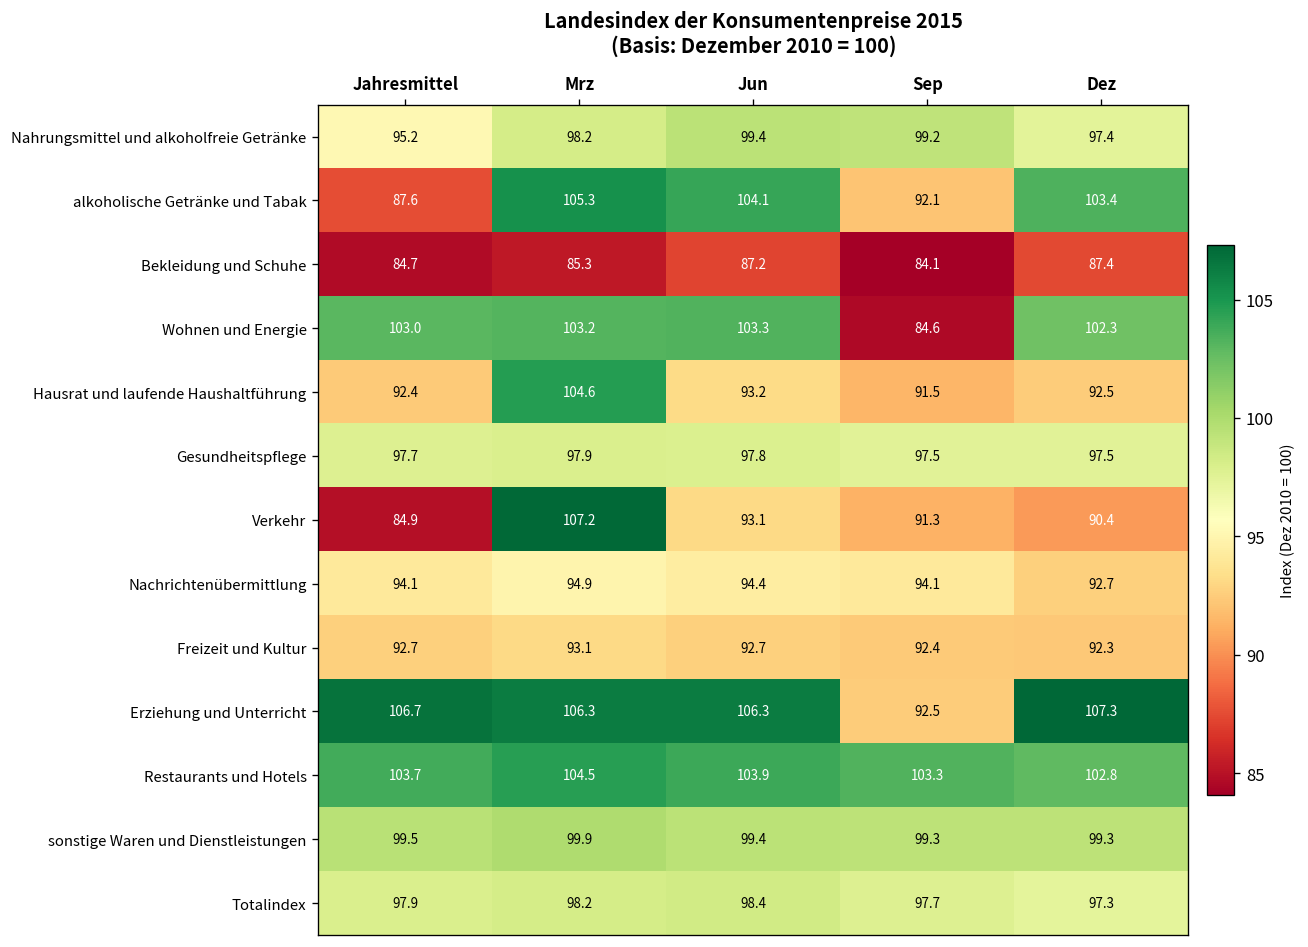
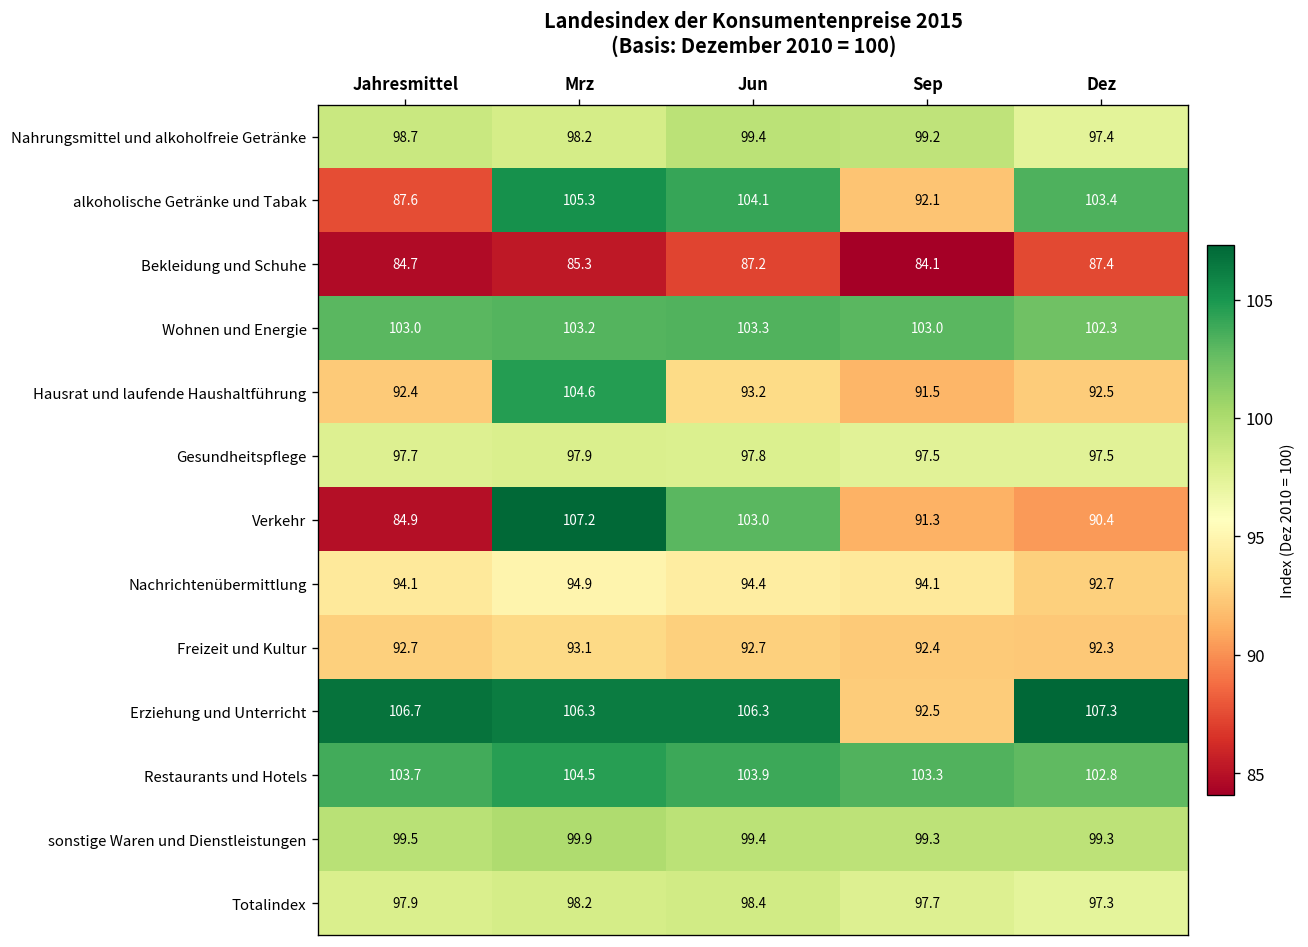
  {
    "Nahrungsmittel und alkoholfreie Getränke": {
-     "Jahresmittel": 95.2,
+     "Jahresmittel": 98.7,
      "Mrz": 98.2,
      "Jun": 99.4,
      "Sep": 99.2,
      "Dez": 97.4
    },
    "alkoholische Getränke und Tabak": {
      "Jahresmittel": 87.6,
      "Mrz": 105.3,
      "Jun": 104.1,
      "Sep": 92.1,
      "Dez": 103.4
    },
    "Bekleidung und Schuhe": {
      "Jahresmittel": 84.7,
      "Mrz": 85.3,
      "Jun": 87.2,
      "Sep": 84.1,
      "Dez": 87.4
    },
    "Wohnen und Energie": {
      "Jahresmittel": 103.0,
      "Mrz": 103.2,
      "Jun": 103.3,
-     "Sep": 84.6,
+     "Sep": 103.0,
      "Dez": 102.3
    },
    "Hausrat und laufende Haushaltführung": {
      "Jahresmittel": 92.4,
      "Mrz": 104.6,
      "Jun": 93.2,
      "Sep": 91.5,
      "Dez": 92.5
    },
    "Gesundheitspflege": {
      "Jahresmittel": 97.7,
      "Mrz": 97.9,
      "Jun": 97.8,
      "Sep": 97.5,
      "Dez": 97.5
    },
    "Verkehr": {
      "Jahresmittel": 84.9,
      "Mrz": 107.2,
-     "Jun": 93.1,
+     "Jun": 103.0,
      "Sep": 91.3,
      "Dez": 90.4
    },
    "Nachrichtenübermittlung": {
      "Jahresmittel": 94.1,
      "Mrz": 94.9,
      "Jun": 94.4,
      "Sep": 94.1,
      "Dez": 92.7
    },
    "Freizeit und Kultur": {
      "Jahresmittel": 92.7,
      "Mrz": 93.1,
      "Jun": 92.7,
      "Sep": 92.4,
      "Dez": 92.3
    },
    "Erziehung und Unterricht": {
      "Jahresmittel": 106.7,
      "Mrz": 106.3,
      "Jun": 106.3,
      "Sep": 92.5,
      "Dez": 107.3
    },
    "Restaurants und Hotels": {
      "Jahresmittel": 103.7,
      "Mrz": 104.5,
      "Jun": 103.9,
      "Sep": 103.3,
      "Dez": 102.8
    },
    "sonstige Waren und Dienstleistungen": {
      "Jahresmittel": 99.5,
      "Mrz": 99.9,
      "Jun": 99.4,
      "Sep": 99.3,
      "Dez": 99.3
    },
    "Totalindex": {
      "Jahresmittel": 97.9,
      "Mrz": 98.2,
      "Jun": 98.4,
      "Sep": 97.7,
      "Dez": 97.3
    }
  }
